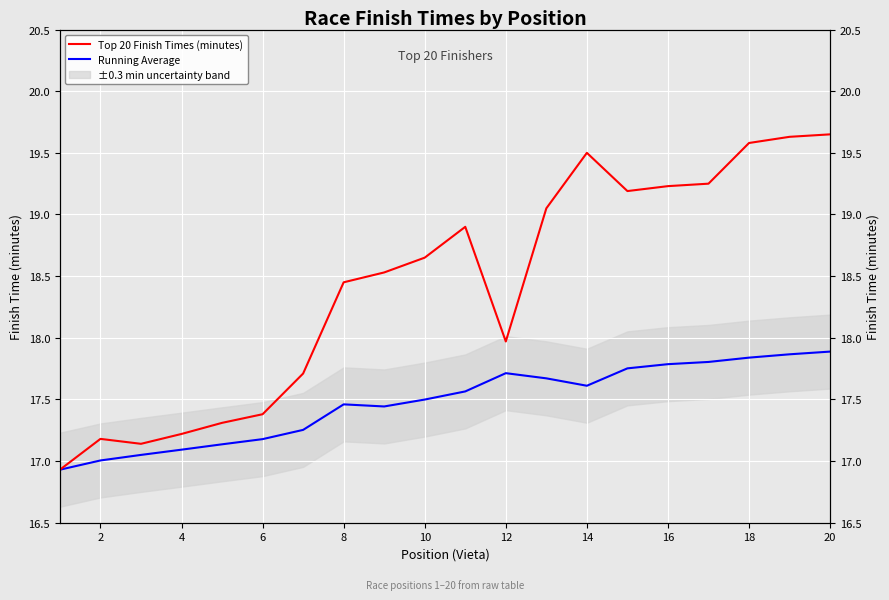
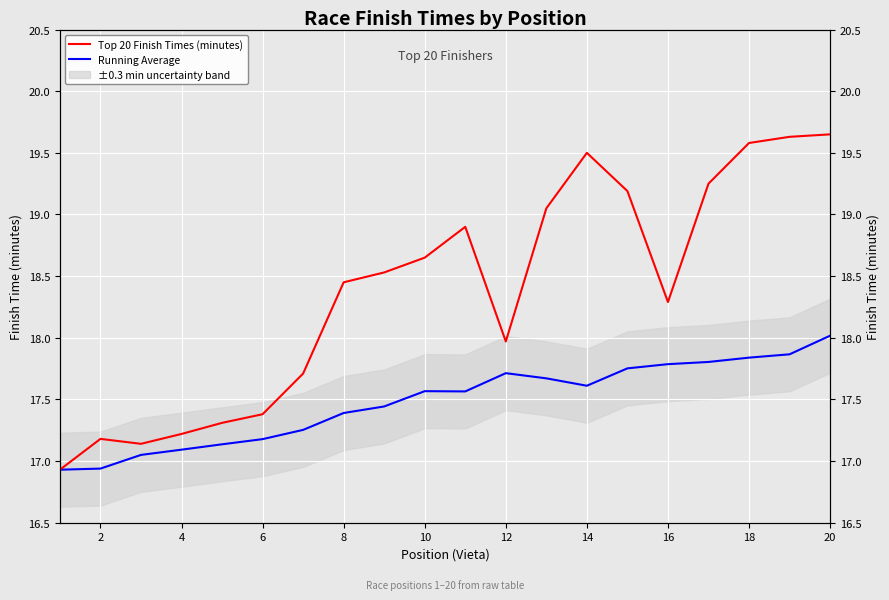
  {
    "Top 20 Finish Times (minutes)": {
      "2": 17.18,
      "4": 17.22,
      "6": 17.38,
      "8": 18.45,
      "10": 18.65,
      "12": 17.97,
      "14": 19.50,
-     "16": 19.23,
+     "16": 18.29,
      "18": 19.58,
      "20": 19.65
    },
    "Running Average": {
-     "2": 17.01,
+     "2": 16.94,
      "4": 17.09,
      "6": 17.18,
-     "8": 17.46,
-     "10": 17.50,
+     "8": 17.39,
+     "10": 17.57,
      "12": 17.71,
      "14": 17.61,
      "16": 17.79,
      "18": 17.84,
-     "20": 17.89
+     "20": 18.02
    }
  }
